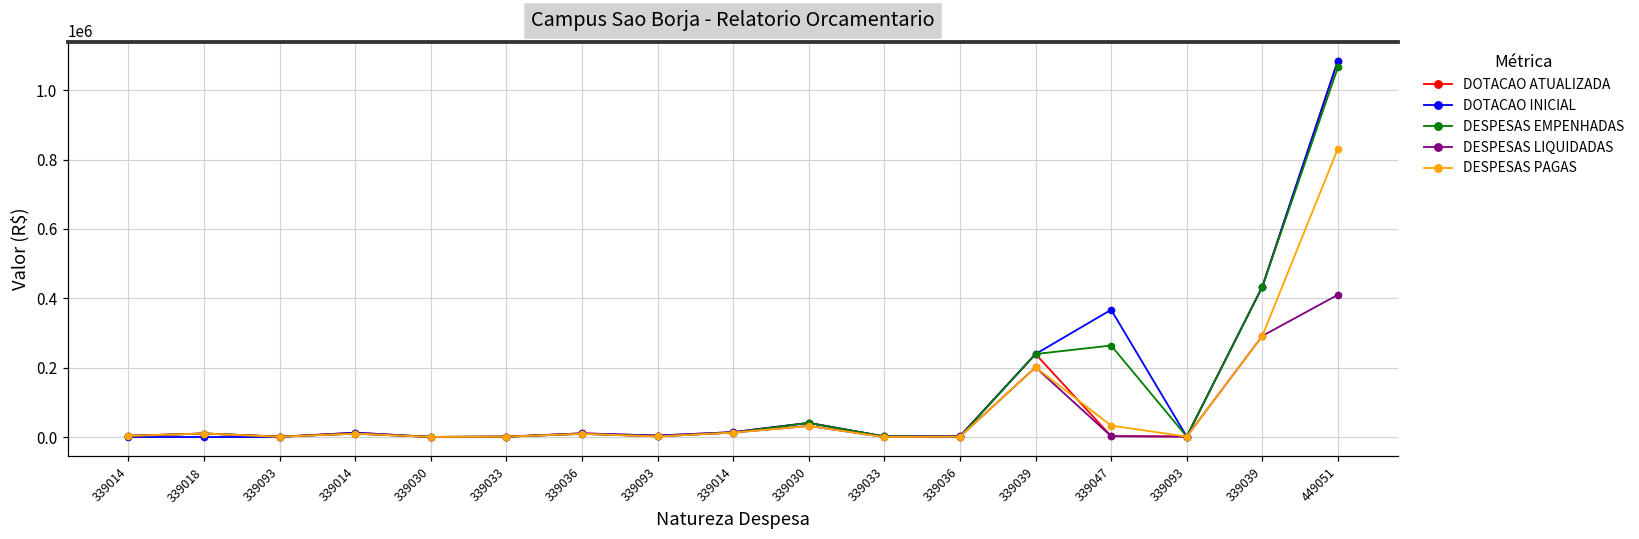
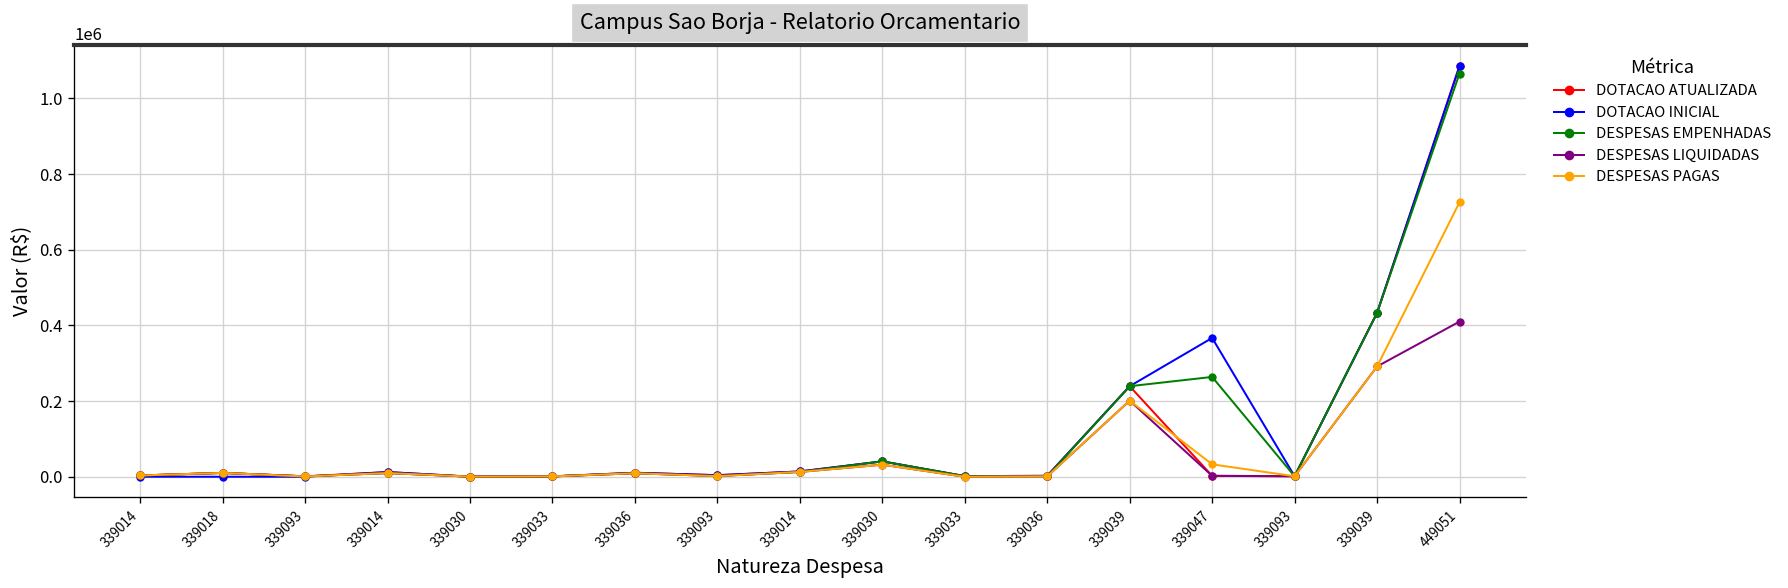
  {
    "DOTACAO INICIAL": {
      "339018": 0,
      "339047": 370000
    },
    "DESPESAS EMPENHADAS": {
      "339047": 260000,
      "449051": 1070000
    },
    "DESPESAS LIQUIDADAS": {
      "449051": 410000
    },
    "DESPESAS PAGAS": {
      "339047": 30000,
-     "449051": 830000
+     "449051": 730000
    }
  }
